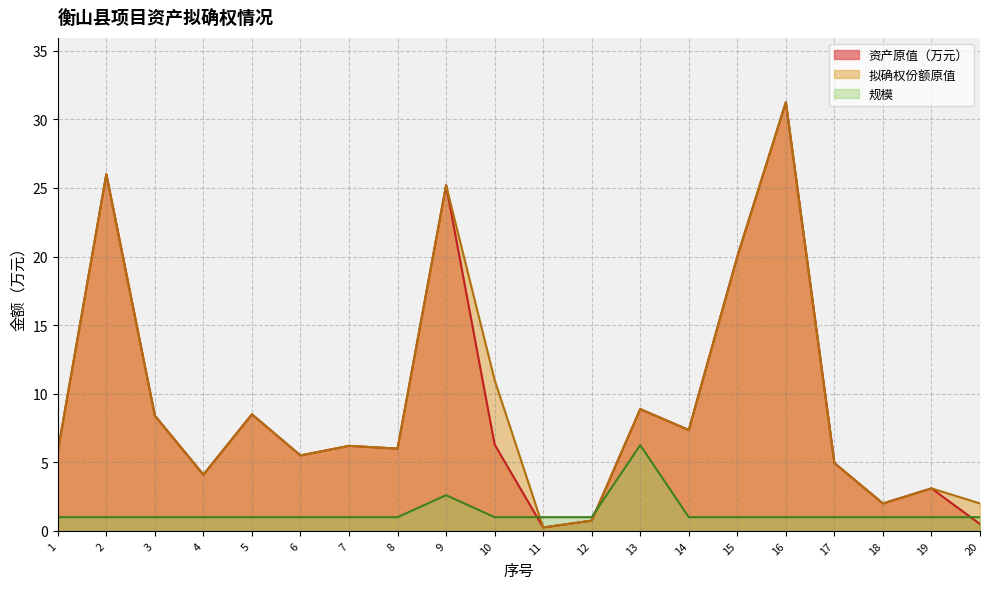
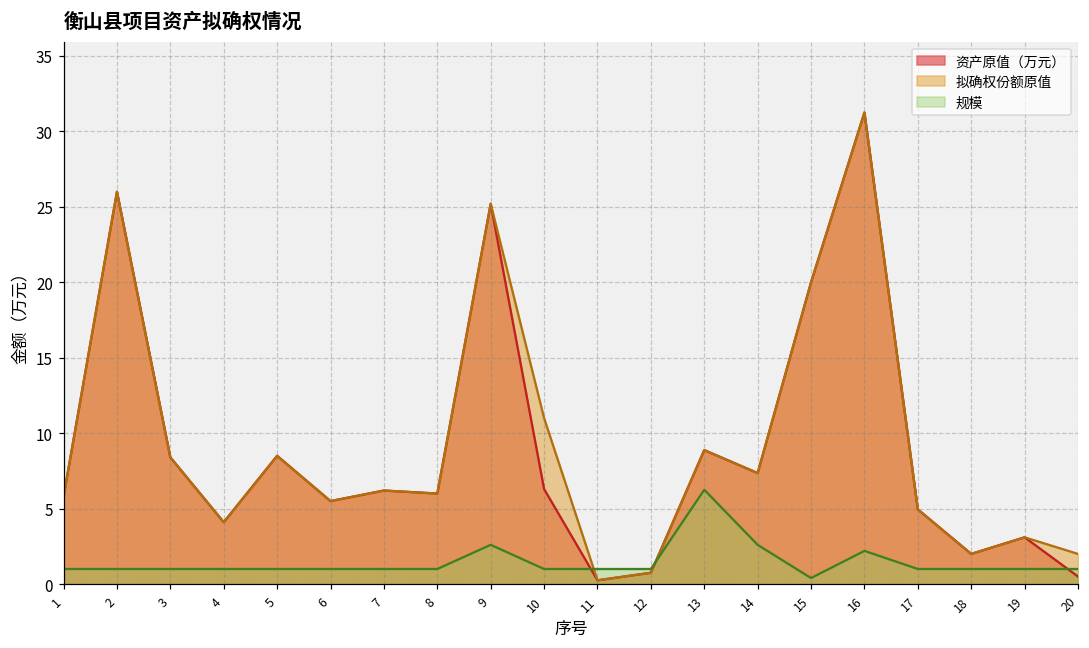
  {
    "资产原值（万元）": {
      "10": 6.3,
      "20": 0.5
    },
    "拟确权份额原值": {
      "10": 11.0,
      "20": 2.0
    },
    "规模": {
      "1": 1.0,
      "2": 1.0,
      "3": 1.0,
      "4": 1.0,
      "5": 1.0,
      "6": 1.0,
      "7": 1.0,
      "8": 1.0,
      "9": 2.6,
      "10": 1.0,
      "11": 1.0,
      "12": 1.0,
      "13": 6.3,
-     "14": 1.0,
-     "15": 1.0,
-     "16": 1.0,
+     "14": 2.6,
+     "15": 0.4,
+     "16": 2.2,
      "17": 1.0,
      "18": 1.0,
      "19": 1.0,
      "20": 1.0
    }
  }
